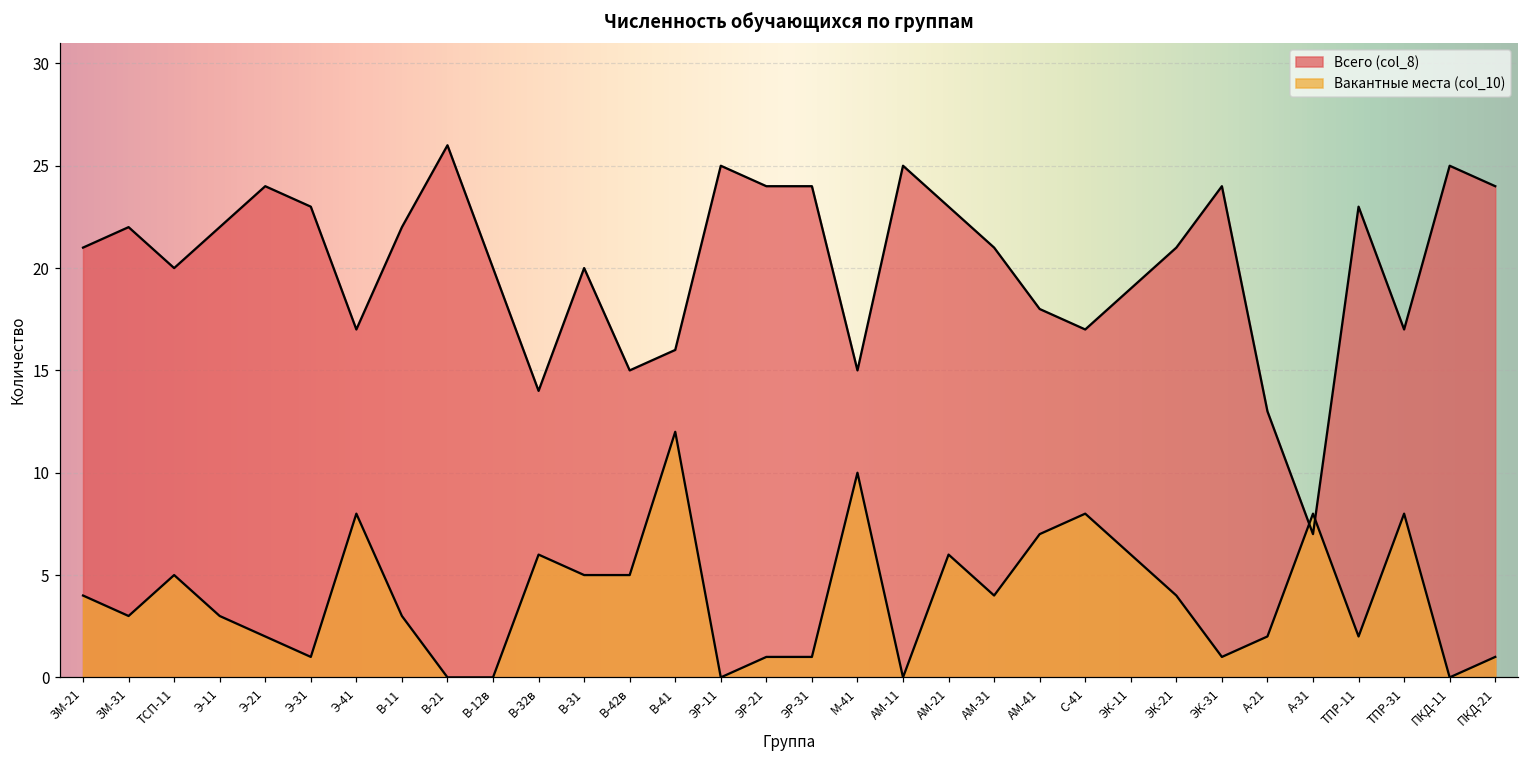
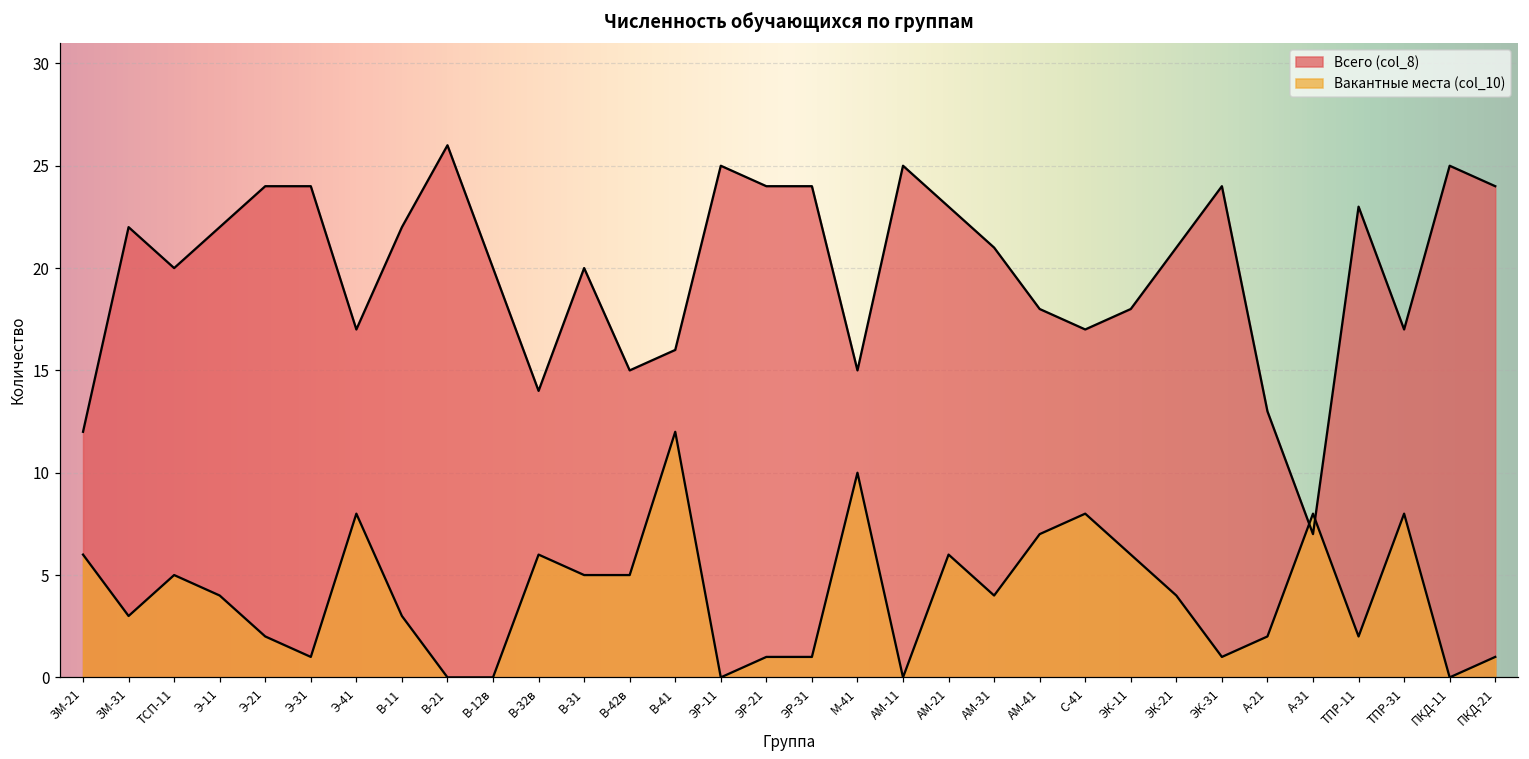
  {
    "Всего (col_8)": {
-     "ЗМ-21": 21,
+     "ЗМ-21": 12,
      "ЗМ-31": 22,
      "ТСП-11": 20,
      "Э-11": 22,
      "Э-21": 24,
-     "Э-31": 23,
+     "Э-31": 24,
      "Э-41": 17,
      "В-11": 22,
      "В-21": 26,
      "В-12в": 20,
      "В-32в": 14,
      "В-31": 20,
      "В-42в": 15,
      "В-41": 16,
      "ЭР-11": 25,
      "ЭР-21": 24,
      "ЭР-31": 24,
      "М-41": 15,
      "АМ-11": 25,
      "АМ-21": 23,
      "АМ-31": 21,
      "АМ-41": 18,
      "С-41": 17,
-     "ЭК-11": 19,
+     "ЭК-11": 18,
      "ЭК-21": 21,
      "ЭК-31": 24,
      "А-21": 13,
      "А-31": 7,
      "ТПР-11": 23,
      "ТПР-31": 17,
      "ПКД-11": 25,
      "ПКД-21": 24
    },
    "Вакантные места (col_10)": {
-     "ЗМ-21": 4,
+     "ЗМ-21": 6,
      "ЗМ-31": 3,
      "ТСП-11": 5,
-     "Э-11": 3,
+     "Э-11": 4,
      "Э-21": 2,
      "Э-31": 1,
      "Э-41": 8,
      "В-11": 3,
      "В-21": 0,
      "В-12в": 0,
      "В-32в": 6,
      "В-31": 5,
      "В-42в": 5,
      "В-41": 12,
      "ЭР-11": 0,
      "ЭР-21": 1,
      "ЭР-31": 1,
      "М-41": 10,
      "АМ-11": 0,
      "АМ-21": 6,
      "АМ-31": 4,
      "АМ-41": 7,
      "С-41": 8,
      "ЭК-11": 6,
      "ЭК-21": 4,
      "ЭК-31": 1,
      "А-21": 2,
      "А-31": 8,
      "ТПР-11": 2,
      "ТПР-31": 8,
      "ПКД-11": 0,
      "ПКД-21": 1
    }
  }
